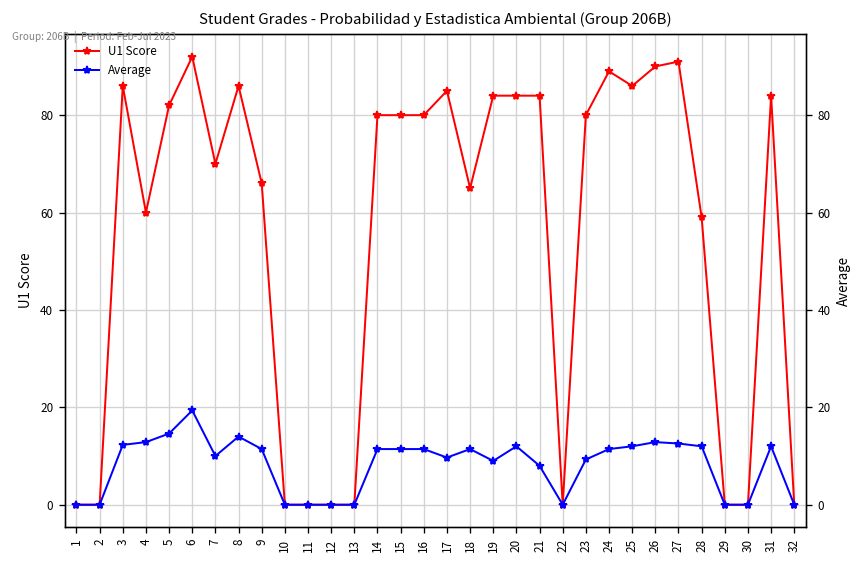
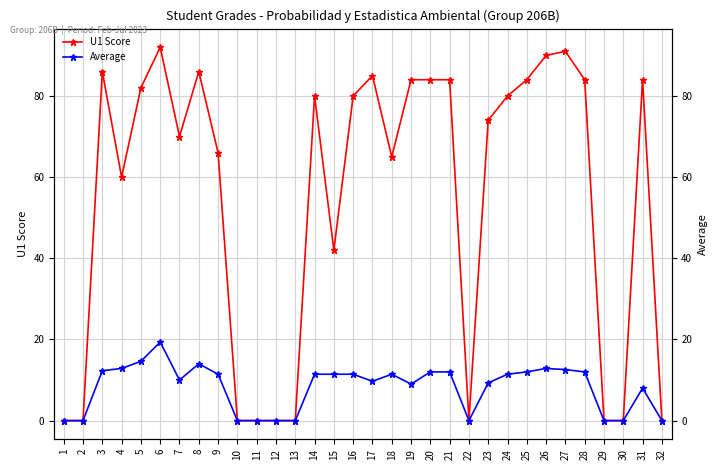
  {
    "U1 Score": {
      "3": 86,
      "4": 60,
      "5": 82,
      "6": 92,
      "7": 70,
      "8": 86,
      "9": 66,
      "14": 80,
-     "15": 80,
+     "15": 42,
      "16": 80,
      "17": 85,
      "18": 65,
      "19": 84,
      "20": 84,
      "21": 84,
-     "23": 80,
-     "24": 89,
-     "25": 86,
+     "23": 74,
+     "24": 80,
+     "25": 84,
      "26": 90,
      "27": 91,
-     "28": 59,
+     "28": 84,
      "31": 84
    },
    "Average": {
      "3": 12,
      "4": 13,
      "5": 15,
      "6": 19,
      "7": 10,
      "8": 14,
      "9": 11,
      "14": 11,
      "15": 11,
      "16": 11,
      "17": 10,
      "18": 11,
      "19": 9,
      "20": 12,
-     "21": 8,
+     "21": 12,
      "23": 9,
      "24": 11,
      "25": 12,
      "26": 13,
      "27": 13,
      "28": 12,
-     "31": 12
+     "31": 8
    }
  }
